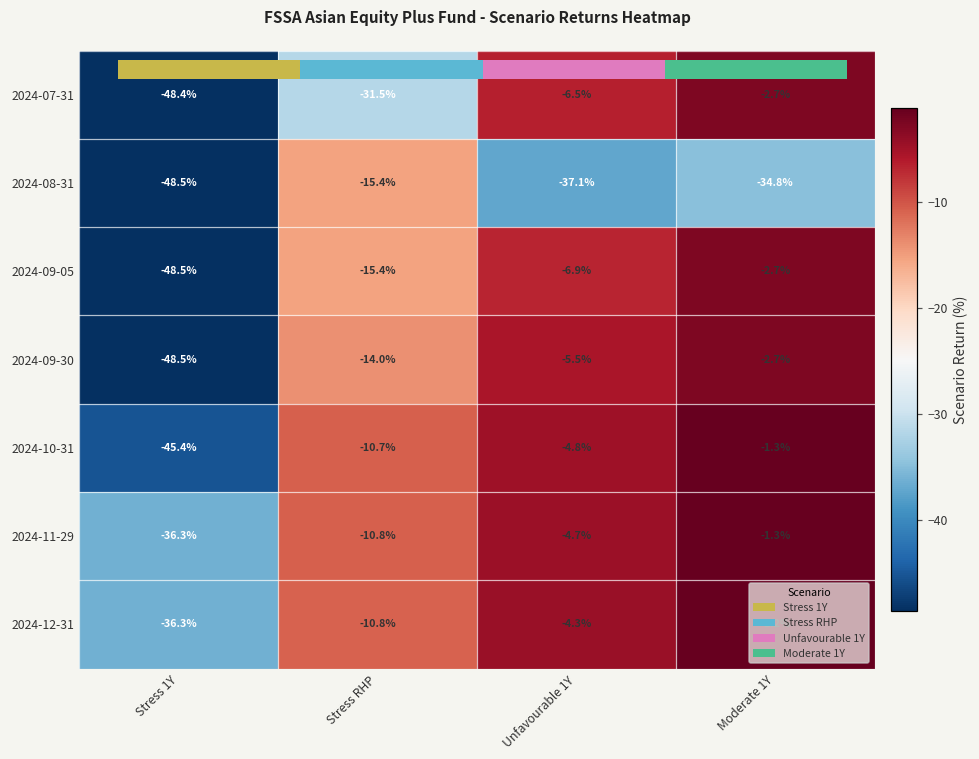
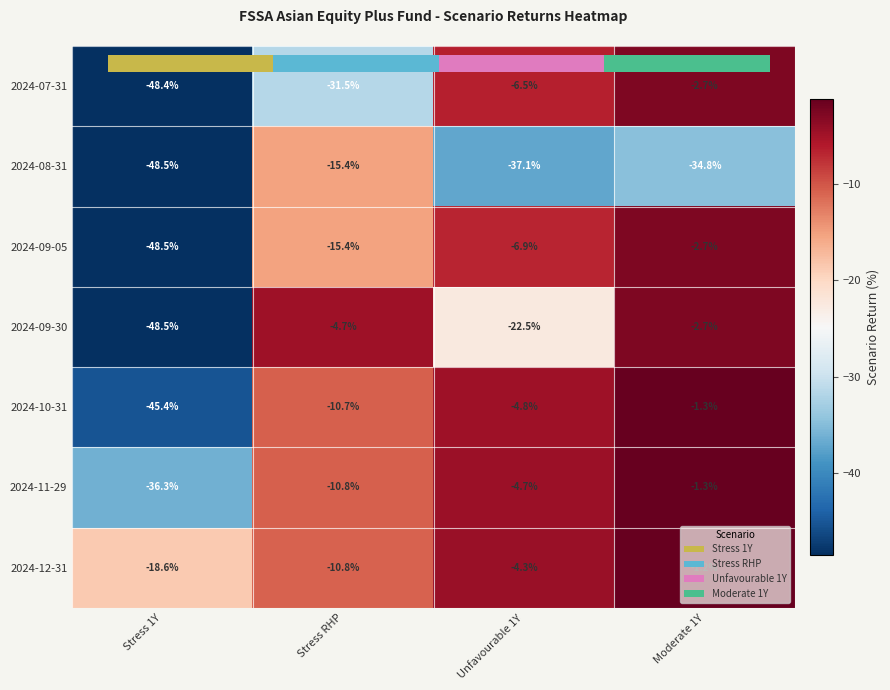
  {
    "FSSA Asian Equity Plus Fund - Scenario Returns Heatmap": {
      "2024-07-31": {
        "Stress 1Y": "-48.4%",
        "Stress RHP": "-31.5%",
        "Unfavourable 1Y": "-6.5%",
        "Moderate 1Y": "-2.7%"
      },
      "2024-08-31": {
        "Stress 1Y": "-48.5%",
        "Stress RHP": "-15.4%",
        "Unfavourable 1Y": "-37.1%",
        "Moderate 1Y": "-34.8%"
      },
      "2024-09-05": {
        "Stress 1Y": "-48.5%",
        "Stress RHP": "-15.4%",
        "Unfavourable 1Y": "-6.9%",
        "Moderate 1Y": "-2.7%"
      },
      "2024-09-30": {
        "Stress 1Y": "-48.5%",
-       "Stress RHP": "-14.0%",
-       "Unfavourable 1Y": "-5.5%",
+       "Stress RHP": "-4.7%",
+       "Unfavourable 1Y": "-22.5%",
        "Moderate 1Y": "-2.7%"
      },
      "2024-10-31": {
        "Stress 1Y": "-45.4%",
        "Stress RHP": "-10.7%",
        "Unfavourable 1Y": "-4.8%",
        "Moderate 1Y": "-1.3%"
      },
      "2024-11-29": {
        "Stress 1Y": "-36.3%",
        "Stress RHP": "-10.8%",
        "Unfavourable 1Y": "-4.7%",
        "Moderate 1Y": "-1.3%"
      },
      "2024-12-31": {
-       "Stress 1Y": "-36.3%",
+       "Stress 1Y": "-18.6%",
        "Stress RHP": "-10.8%",
        "Unfavourable 1Y": "-4.3%"
      }
    }
  }
